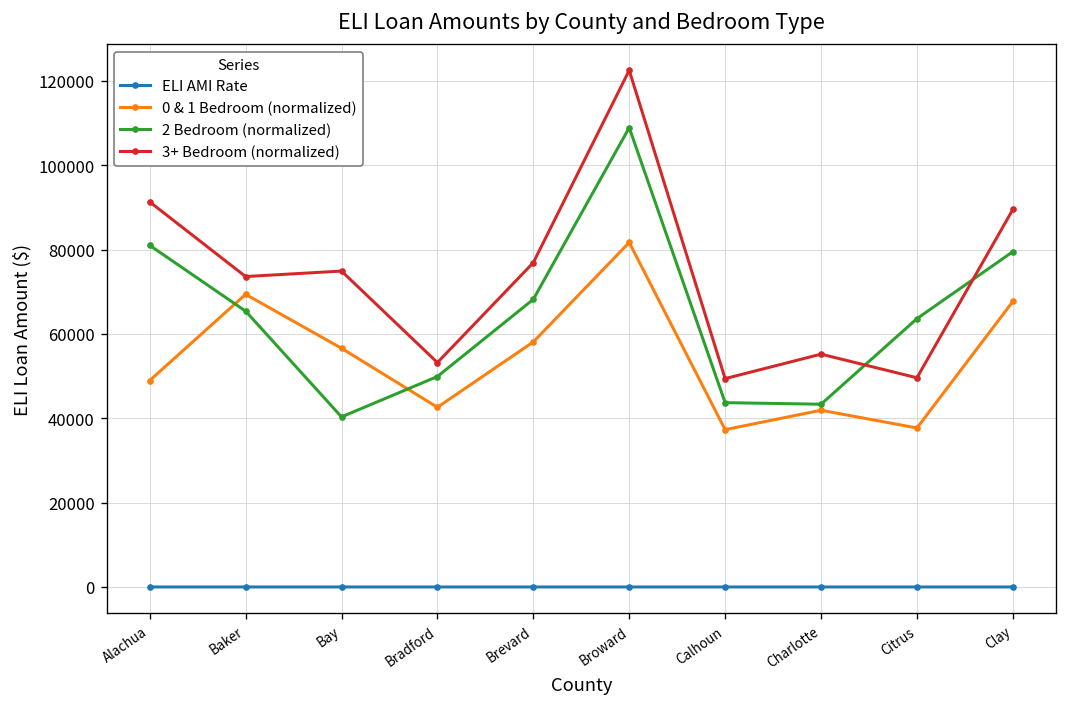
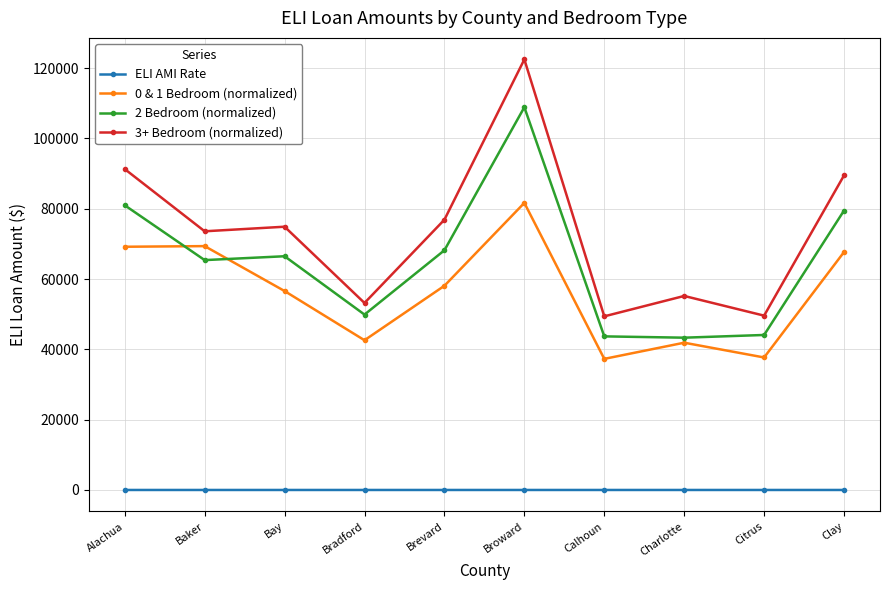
  {
    "ELI AMI Rate": {
      "Alachua": 0,
      "Baker": 0,
      "Bay": 0,
      "Bradford": 0,
      "Brevard": 0,
      "Broward": 0,
      "Calhoun": 0,
      "Charlotte": 0,
      "Citrus": 0,
      "Clay": 0
    },
    "0 & 1 Bedroom (normalized)": {
-     "Alachua": 49000,
+     "Alachua": 69000,
      "Baker": 69000,
      "Bay": 57000,
      "Bradford": 43000,
      "Brevard": 58000,
      "Broward": 82000,
      "Calhoun": 37000,
      "Charlotte": 42000,
      "Citrus": 38000,
      "Clay": 68000
    },
    "2 Bedroom (normalized)": {
      "Alachua": 81000,
      "Baker": 65000,
-     "Bay": 40000,
+     "Bay": 67000,
      "Bradford": 50000,
      "Brevard": 68000,
      "Broward": 109000,
      "Calhoun": 44000,
      "Charlotte": 43000,
-     "Citrus": 64000,
+     "Citrus": 44000,
      "Clay": 80000
    },
    "3+ Bedroom (normalized)": {
      "Alachua": 91000,
      "Baker": 74000,
      "Bay": 75000,
      "Bradford": 53000,
      "Brevard": 77000,
      "Broward": 123000,
      "Calhoun": 49000,
      "Charlotte": 55000,
      "Citrus": 50000,
      "Clay": 90000
    }
  }
